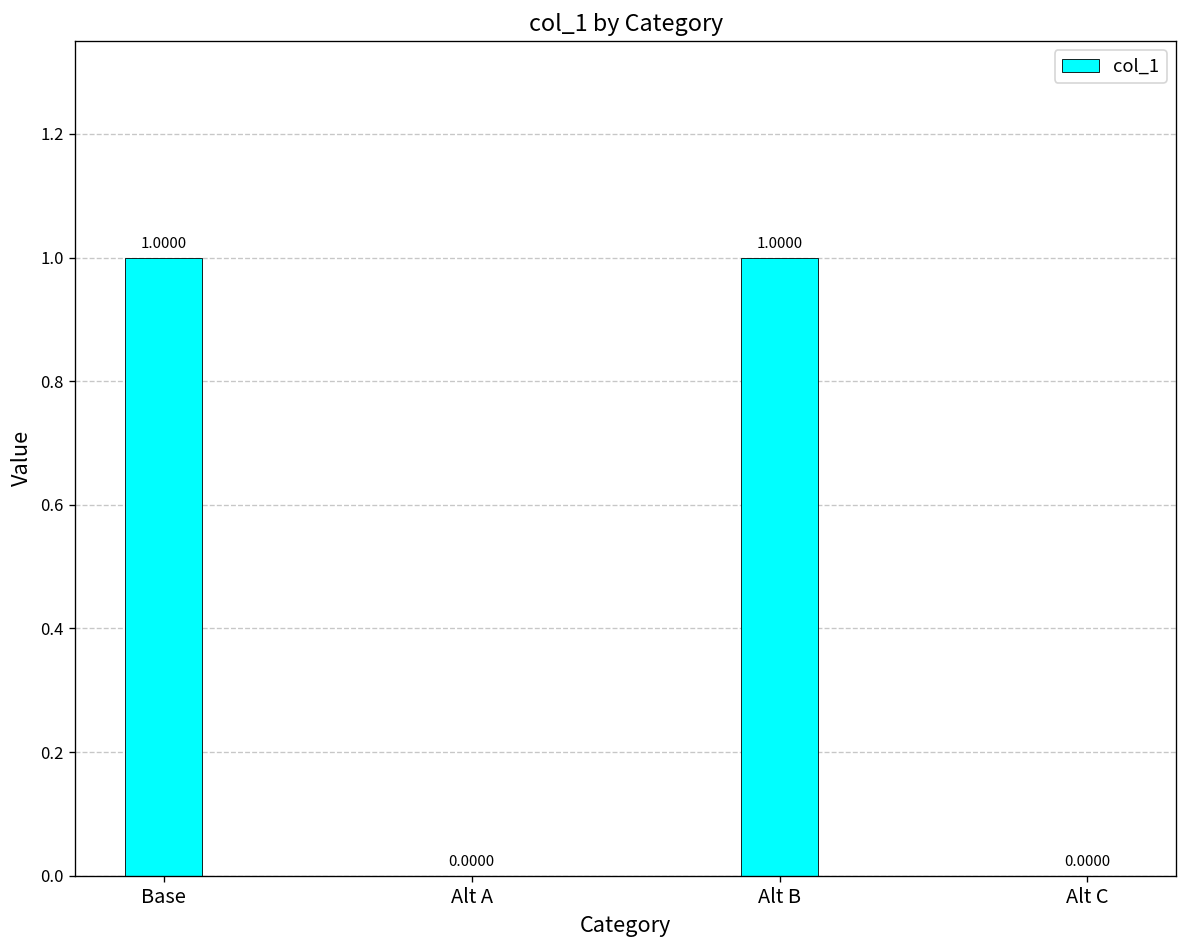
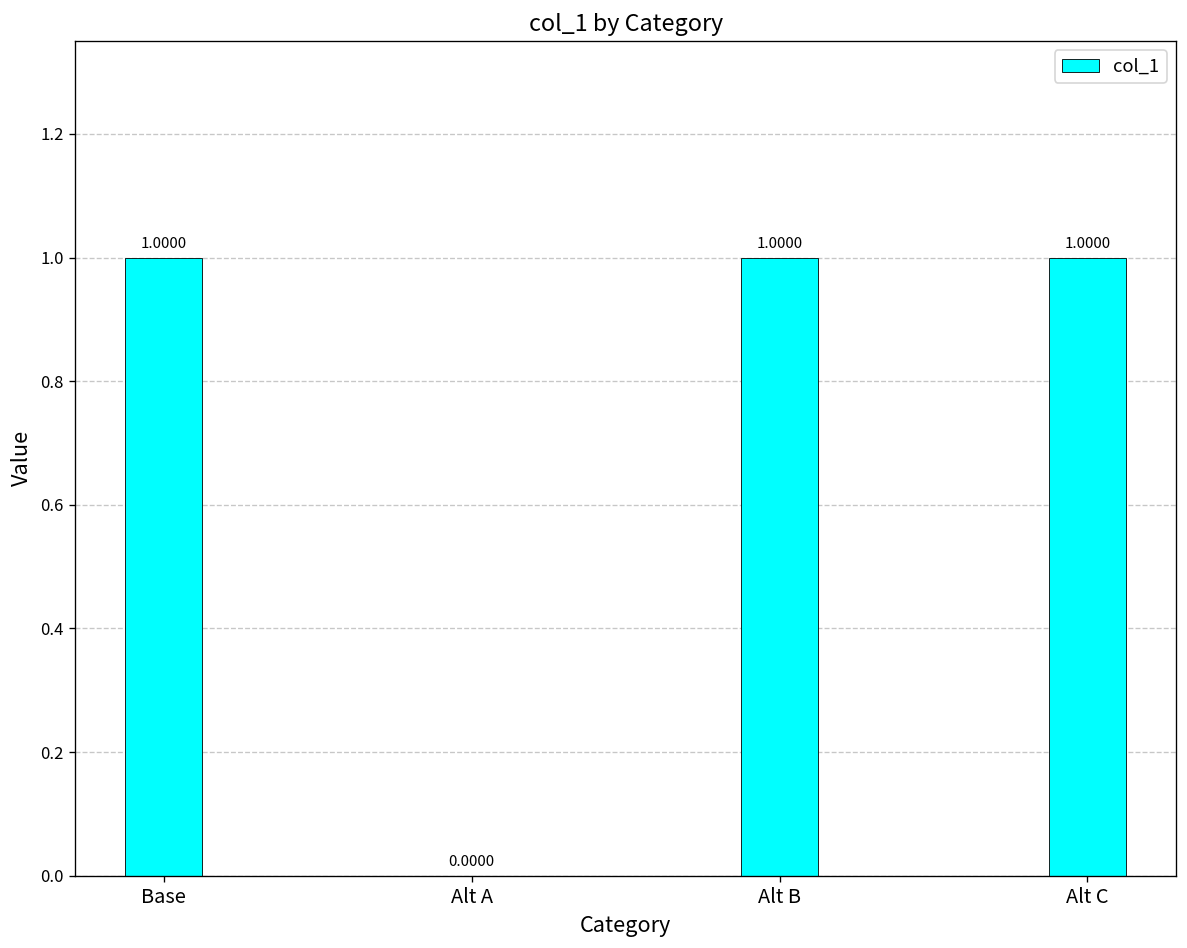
  {
    "Base": 1.0000,
    "Alt A": 0.0000,
    "Alt B": 1.0000,
-   "Alt C": 0.0000
+   "Alt C": 1.0000
  }
